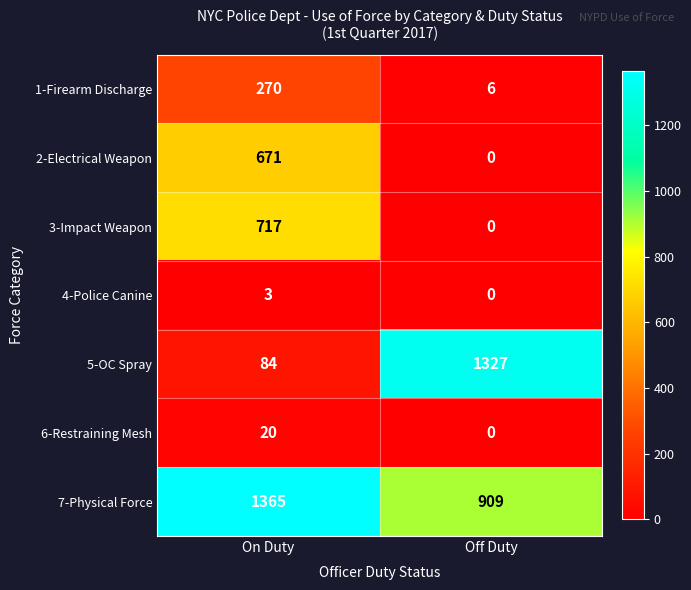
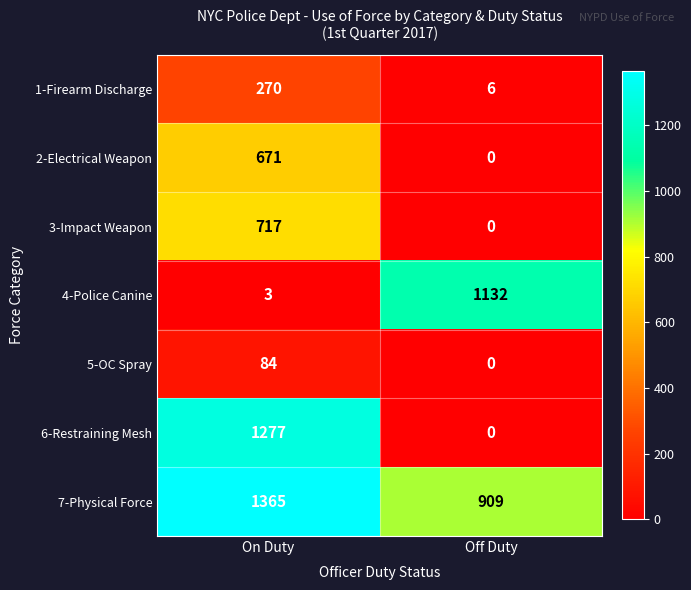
  {
    "1-Firearm Discharge": {
      "On Duty": 270,
      "Off Duty": 6
    },
    "2-Electrical Weapon": {
      "On Duty": 671,
      "Off Duty": 0
    },
    "3-Impact Weapon": {
      "On Duty": 717,
      "Off Duty": 0
    },
    "4-Police Canine": {
      "On Duty": 3,
-     "Off Duty": 0
+     "Off Duty": 1132
    },
    "5-OC Spray": {
      "On Duty": 84,
-     "Off Duty": 1327
+     "Off Duty": 0
    },
    "6-Restraining Mesh": {
-     "On Duty": 20,
+     "On Duty": 1277,
      "Off Duty": 0
    },
    "7-Physical Force": {
      "On Duty": 1365,
      "Off Duty": 909
    }
  }
